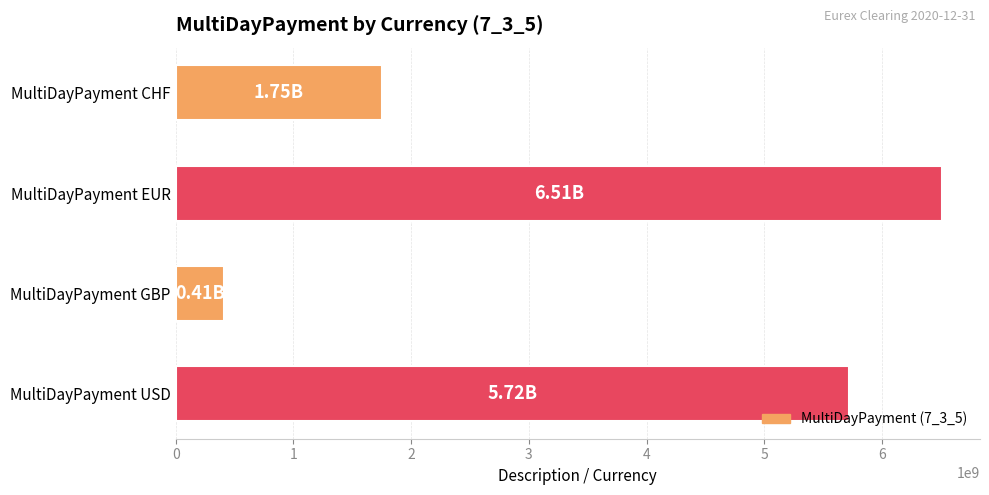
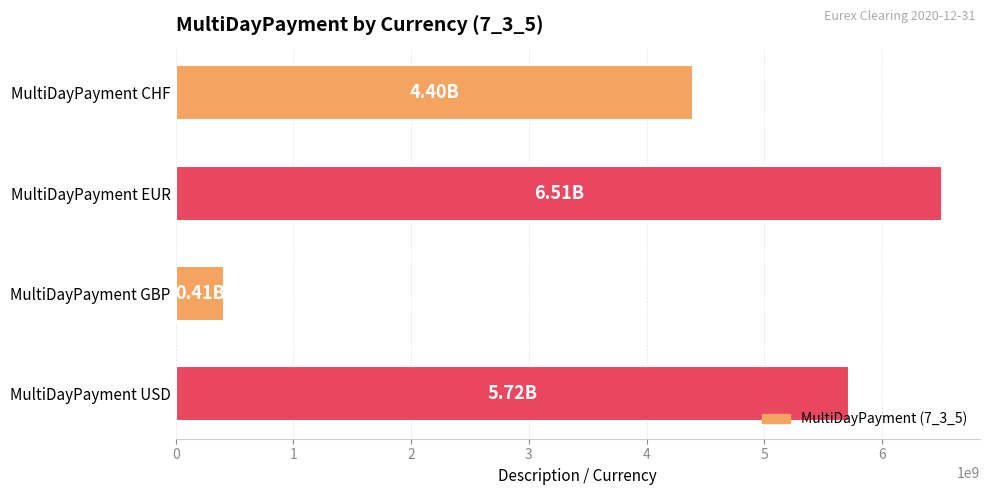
  {
-   "MultiDayPayment CHF": "1.75B",
+   "MultiDayPayment CHF": "4.40B",
    "MultiDayPayment EUR": "6.51B",
    "MultiDayPayment GBP": "0.41B",
    "MultiDayPayment USD": "5.72B"
  }
